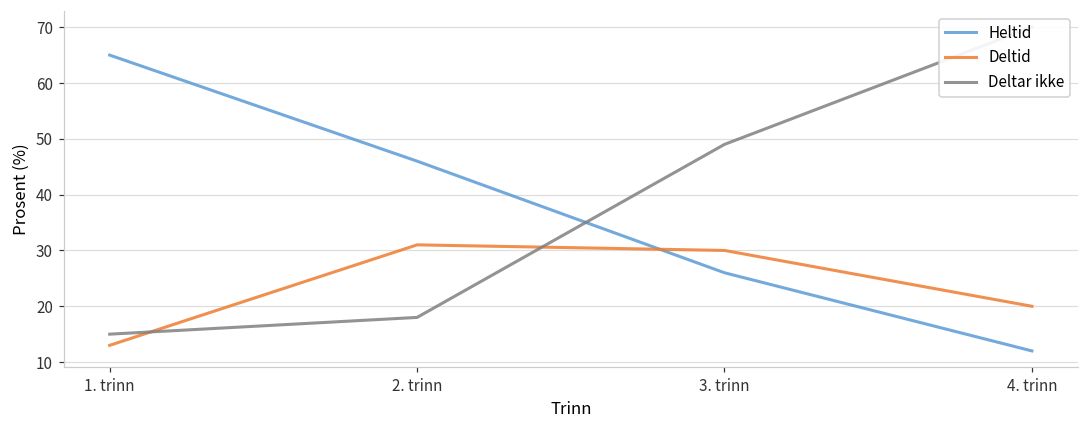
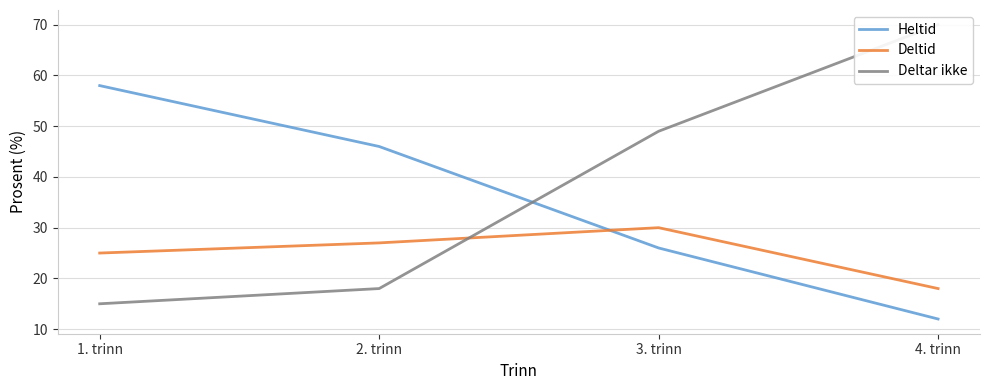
  {
    "Heltid": {
-     "1. trinn": 65,
+     "1. trinn": 58,
      "2. trinn": 46,
      "3. trinn": 26,
      "4. trinn": 12
    },
    "Deltid": {
-     "1. trinn": 13,
-     "2. trinn": 31,
+     "1. trinn": 25,
+     "2. trinn": 27,
      "3. trinn": 30,
-     "4. trinn": 20
+     "4. trinn": 18
    },
    "Deltar ikke": {
      "1. trinn": 15,
      "2. trinn": 18,
      "3. trinn": 49
    }
  }
